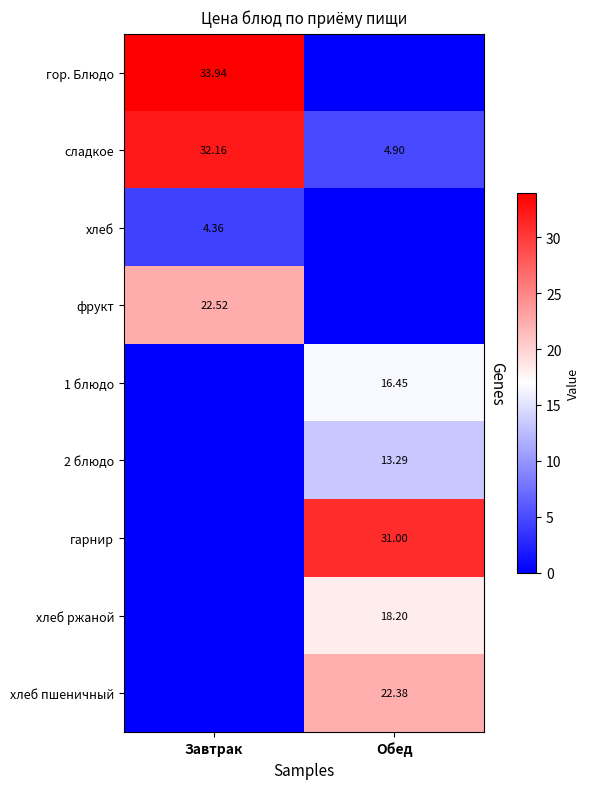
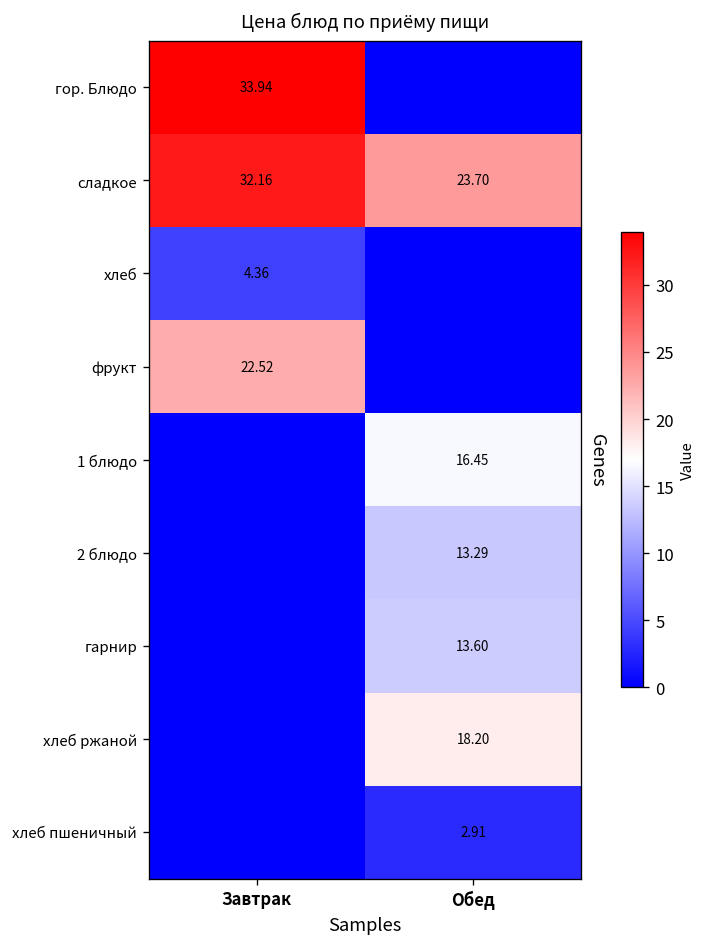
  {
    "гор. Блюдо": {
      "Завтрак": 33.94
    },
    "сладкое": {
      "Завтрак": 32.16,
-     "Обед": 4.90
+     "Обед": 23.70
    },
    "хлеб": {
      "Завтрак": 4.36
    },
    "фрукт": {
      "Завтрак": 22.52
    },
    "1 блюдо": {
      "Обед": 16.45
    },
    "2 блюдо": {
      "Обед": 13.29
    },
    "гарнир": {
-     "Обед": 31.00
+     "Обед": 13.60
    },
    "хлеб ржаной": {
      "Обед": 18.20
    },
    "хлеб пшеничный": {
-     "Обед": 22.38
+     "Обед": 2.91
    }
  }
